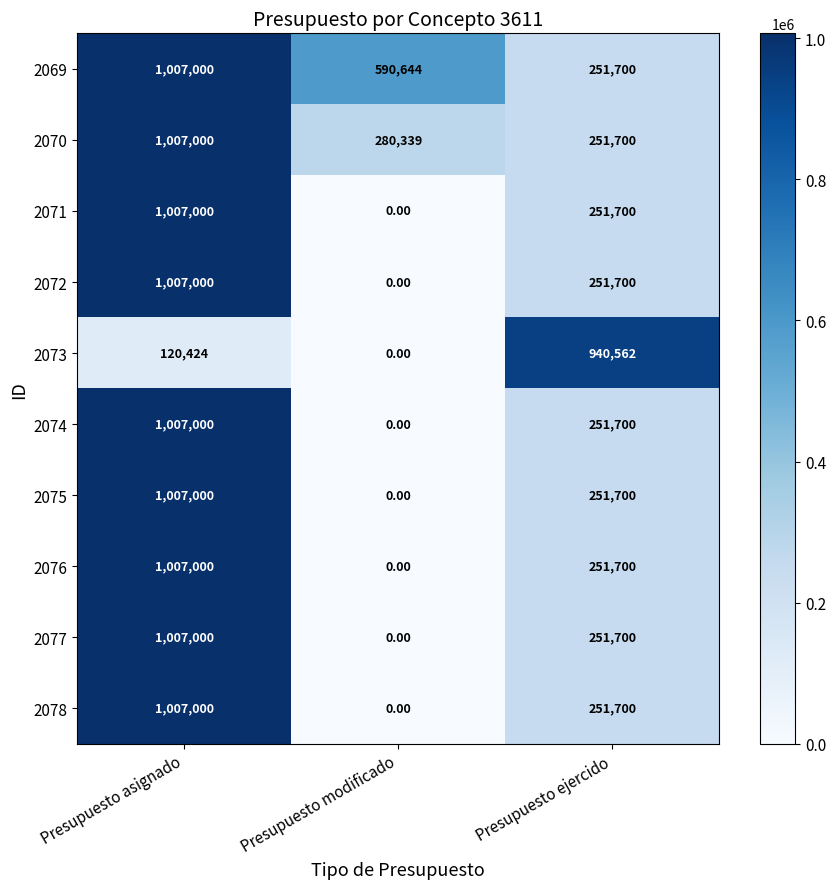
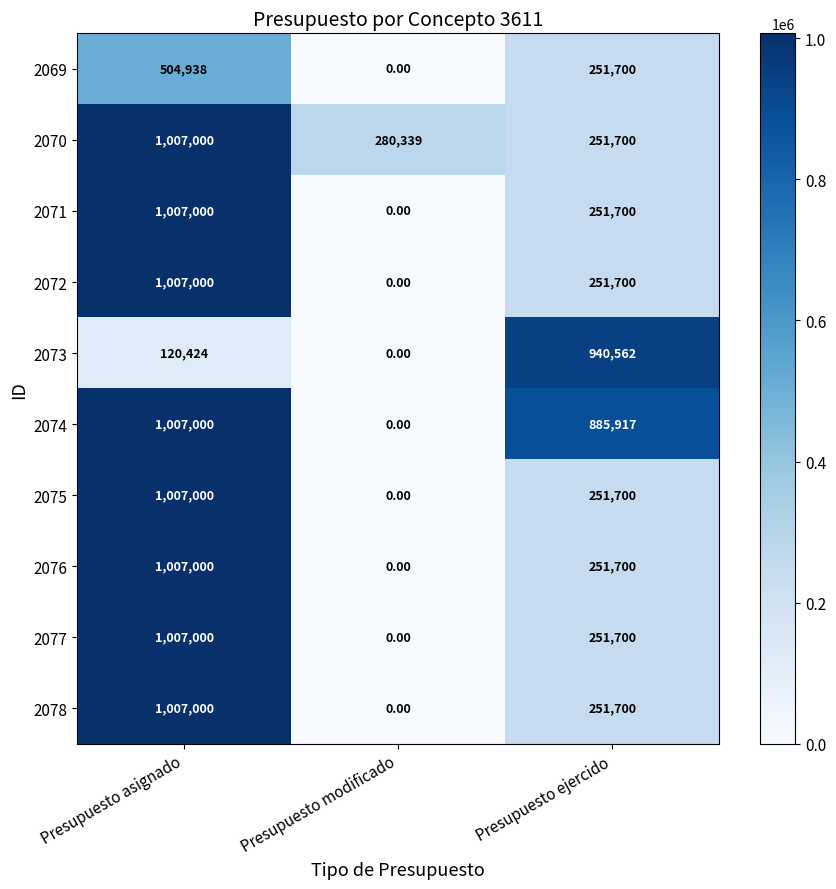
  {
    "2069": {
-     "Presupuesto asignado": "1,007,000",
-     "Presupuesto modificado": "590,644",
+     "Presupuesto asignado": "504,938",
+     "Presupuesto modificado": "0.00",
      "Presupuesto ejercido": "251,700"
    },
    "2070": {
      "Presupuesto asignado": "1,007,000",
      "Presupuesto modificado": "280,339",
      "Presupuesto ejercido": "251,700"
    },
    "2071": {
      "Presupuesto asignado": "1,007,000",
      "Presupuesto modificado": "0.00",
      "Presupuesto ejercido": "251,700"
    },
    "2072": {
      "Presupuesto asignado": "1,007,000",
      "Presupuesto modificado": "0.00",
      "Presupuesto ejercido": "251,700"
    },
    "2073": {
      "Presupuesto asignado": "120,424",
      "Presupuesto modificado": "0.00",
      "Presupuesto ejercido": "940,562"
    },
    "2074": {
      "Presupuesto asignado": "1,007,000",
      "Presupuesto modificado": "0.00",
-     "Presupuesto ejercido": "251,700"
+     "Presupuesto ejercido": "885,917"
    },
    "2075": {
      "Presupuesto asignado": "1,007,000",
      "Presupuesto modificado": "0.00",
      "Presupuesto ejercido": "251,700"
    },
    "2076": {
      "Presupuesto asignado": "1,007,000",
      "Presupuesto modificado": "0.00",
      "Presupuesto ejercido": "251,700"
    },
    "2077": {
      "Presupuesto asignado": "1,007,000",
      "Presupuesto modificado": "0.00",
      "Presupuesto ejercido": "251,700"
    },
    "2078": {
      "Presupuesto asignado": "1,007,000",
      "Presupuesto modificado": "0.00",
      "Presupuesto ejercido": "251,700"
    }
  }
